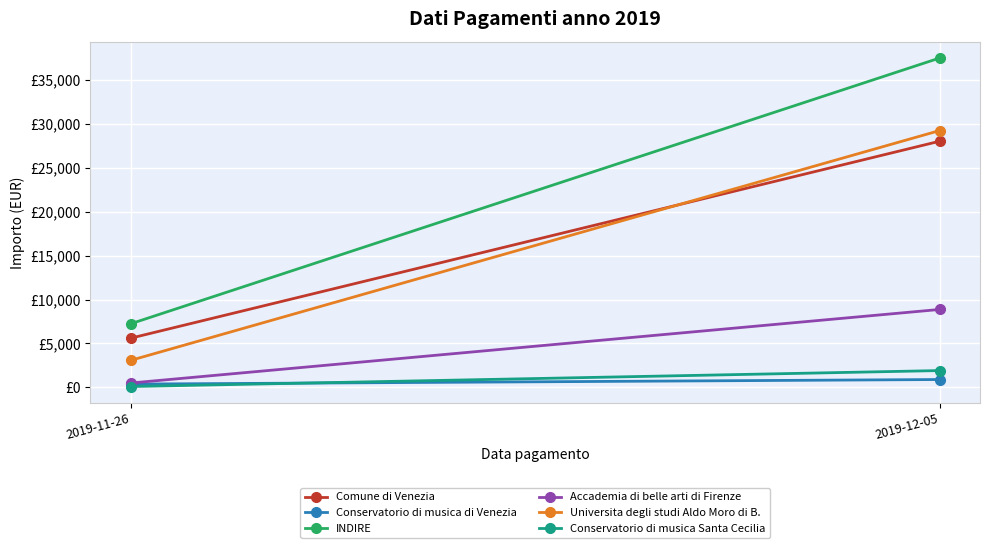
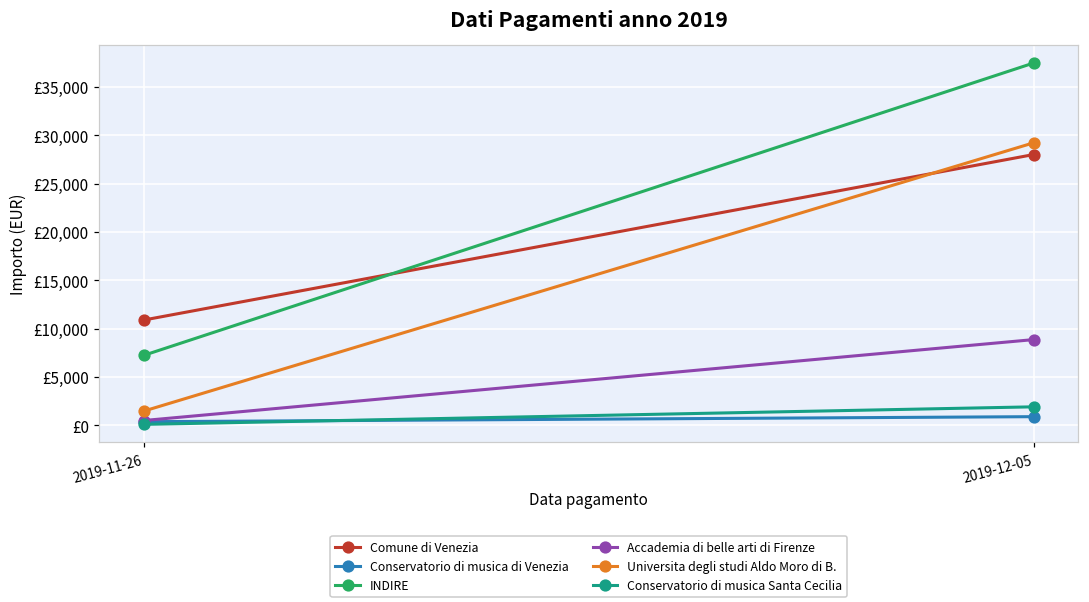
  {
    "Comune di Venezia": {
-     "2019-11-26": "£6,000",
+     "2019-11-26": "£11,000",
      "2019-12-05": "£28,000"
    },
    "Conservatorio di musica di Venezia": {
      "2019-12-05": "£1,000"
    },
    "Accademia di belle arti di Firenze": {
      "2019-12-05": "£9,000"
    },
    "Universita degli studi Aldo Moro di B.": {
-     "2019-11-26": "£3,000",
+     "2019-11-26": "£1,000",
      "2019-12-05": "£29,000"
    }
  }
